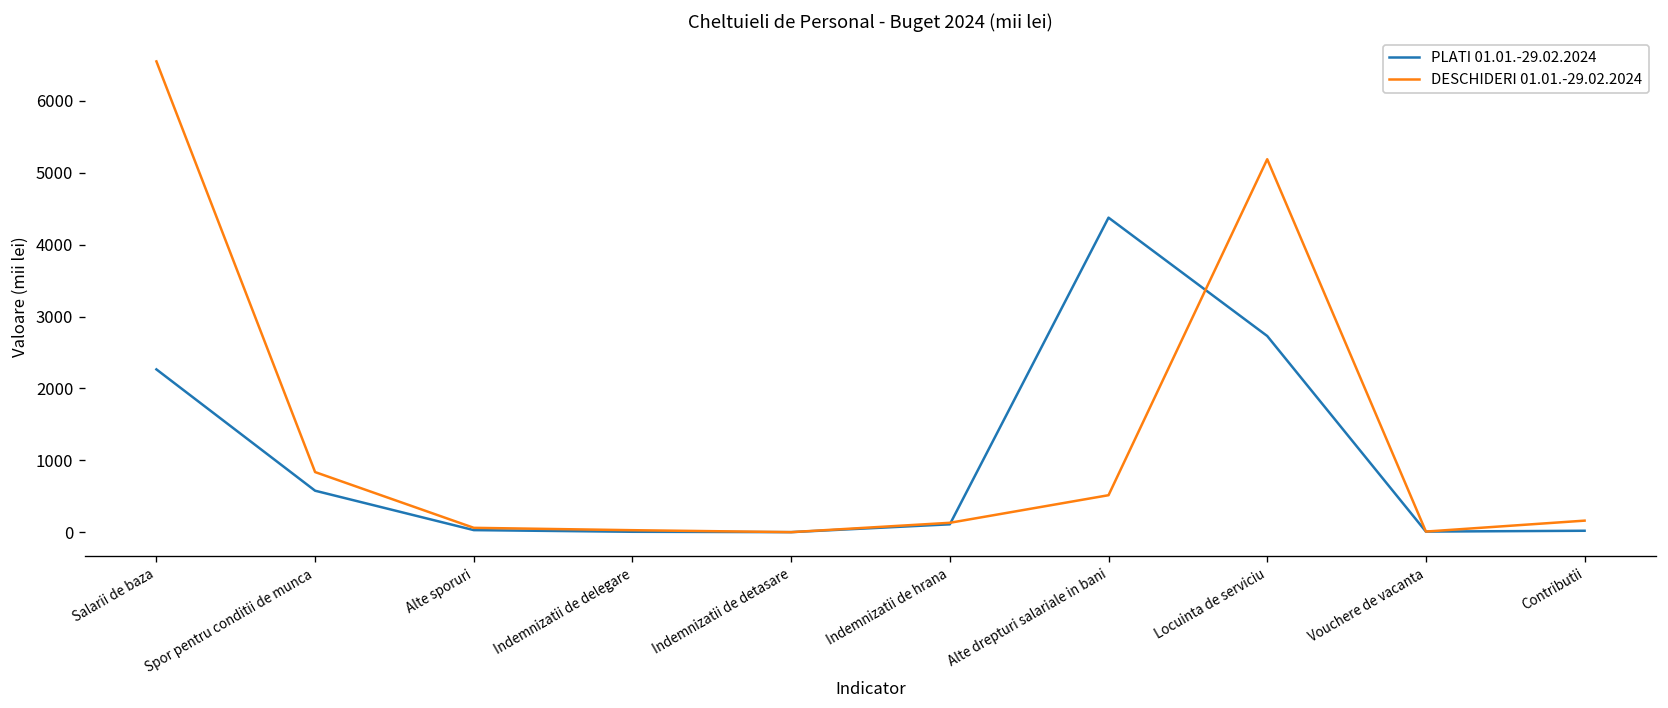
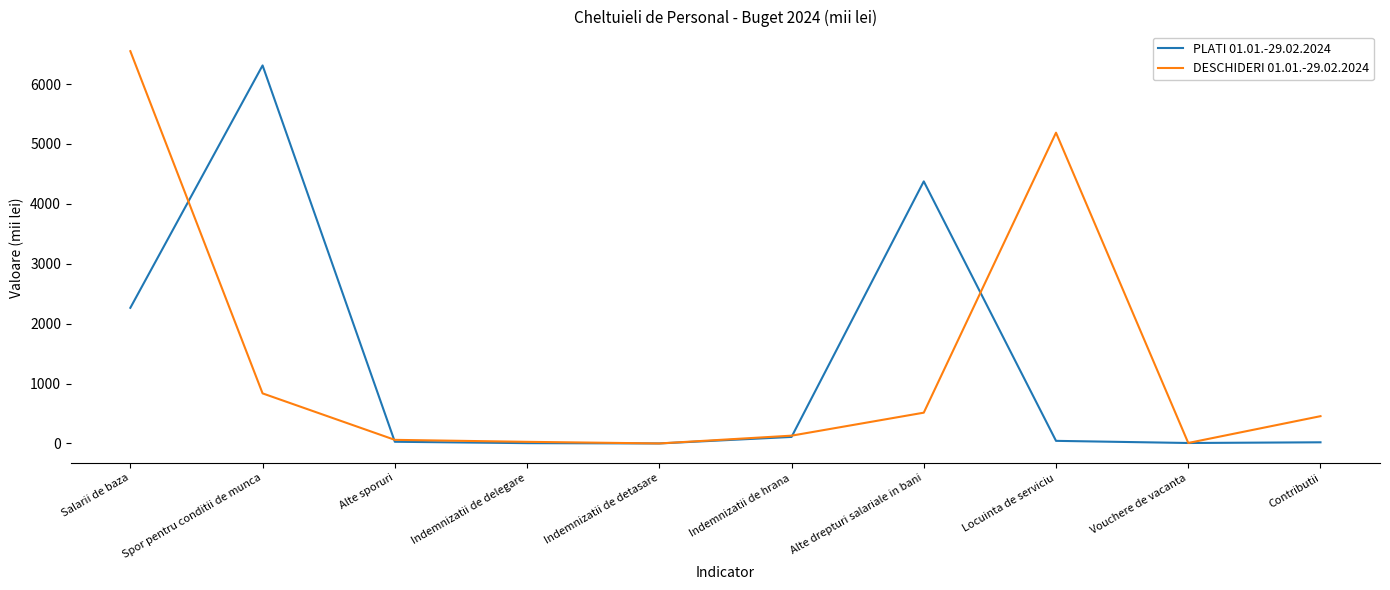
  {
    "PLATI 01.01.-29.02.2024": {
      "Salarii de baza": 2300,
-     "Spor pentru conditii de munca": 600,
+     "Spor pentru conditii de munca": 6300,
      "Alte drepturi salariale in bani": 4400,
-     "Locuinta de serviciu": 2700,
+     "Locuinta de serviciu": 0,
      "Contributii": 0
    },
    "DESCHIDERI 01.01.-29.02.2024": {
      "Salarii de baza": 6600,
      "Spor pentru conditii de munca": 800,
      "Alte drepturi salariale in bani": 500,
      "Locuinta de serviciu": 5200,
-     "Contributii": 200
+     "Contributii": 500
    }
  }
